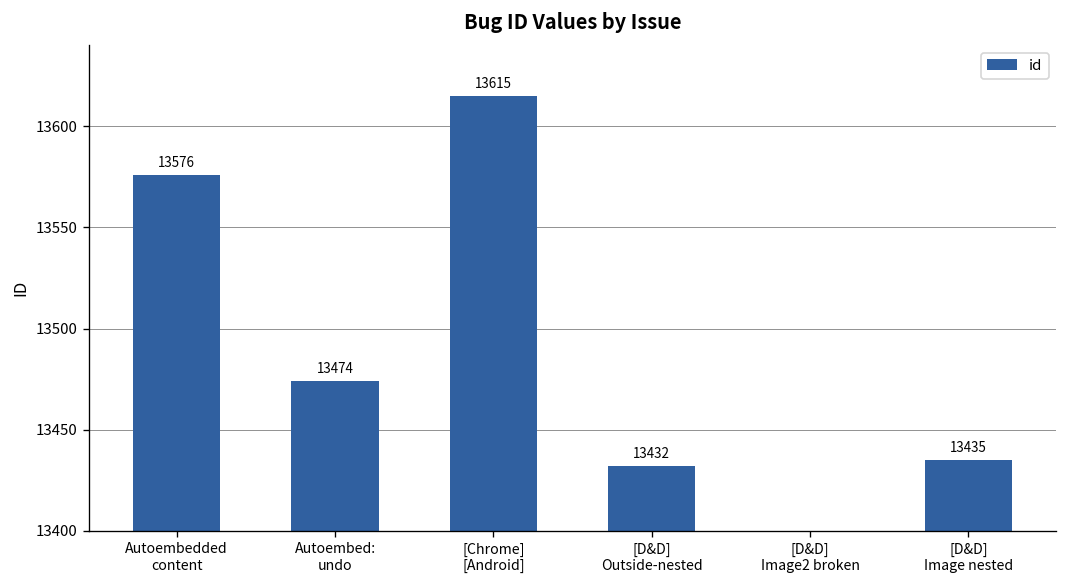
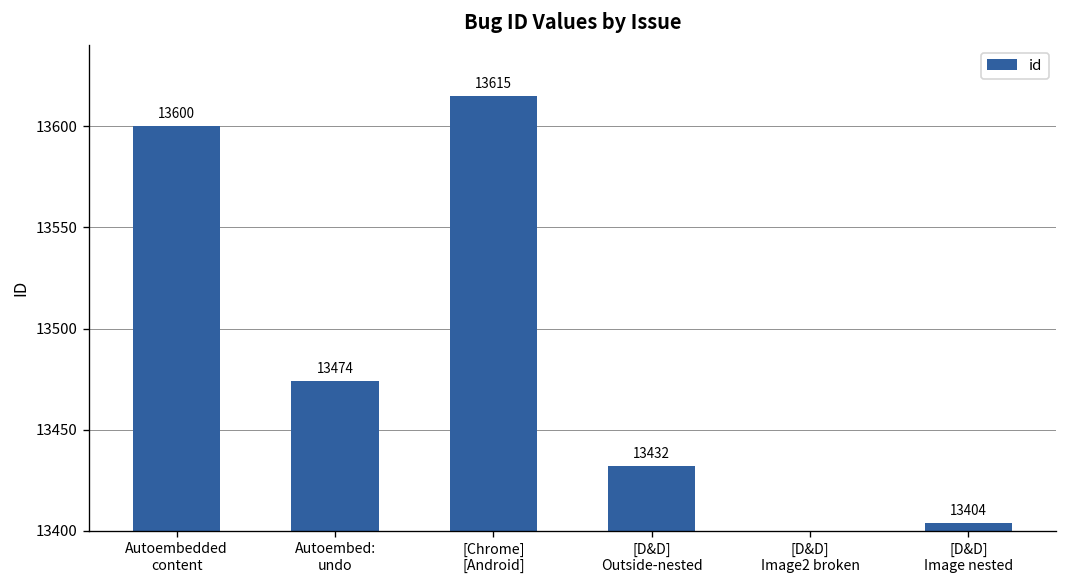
  {
-   "Autoembedded content": 13576,
+   "Autoembedded content": 13600,
    "Autoembed: undo": 13474,
    "[Chrome] [Android]": 13615,
    "[D&D] Outside-nested": 13432,
-   "[D&D] Image nested": 13435
+   "[D&D] Image nested": 13404
  }
